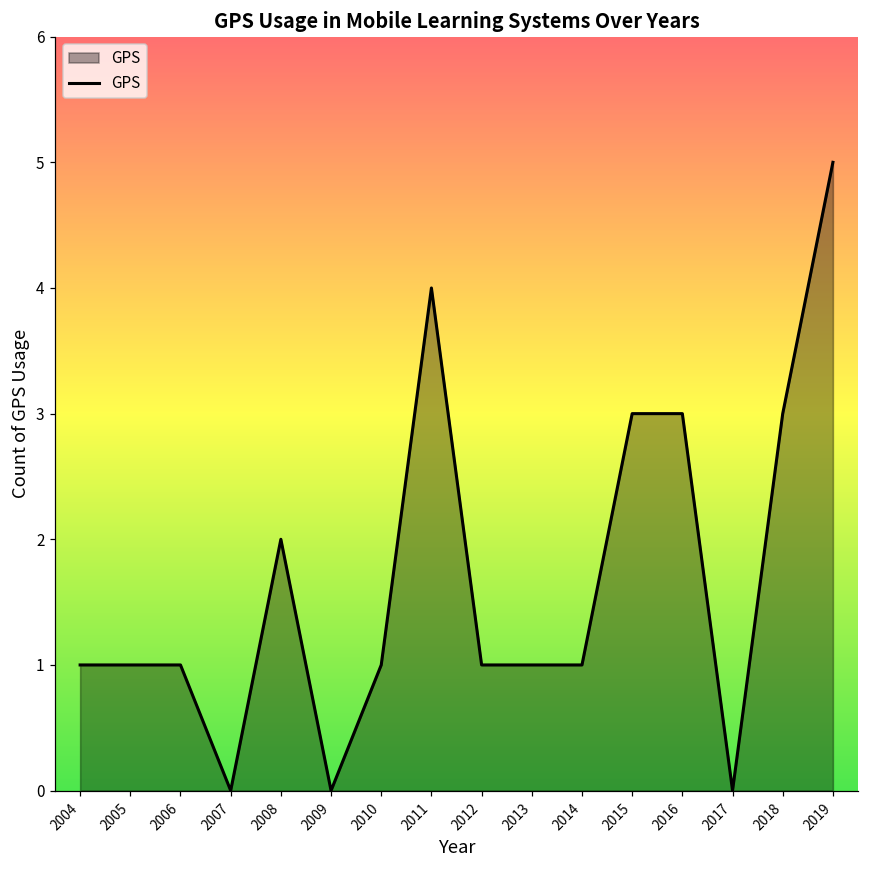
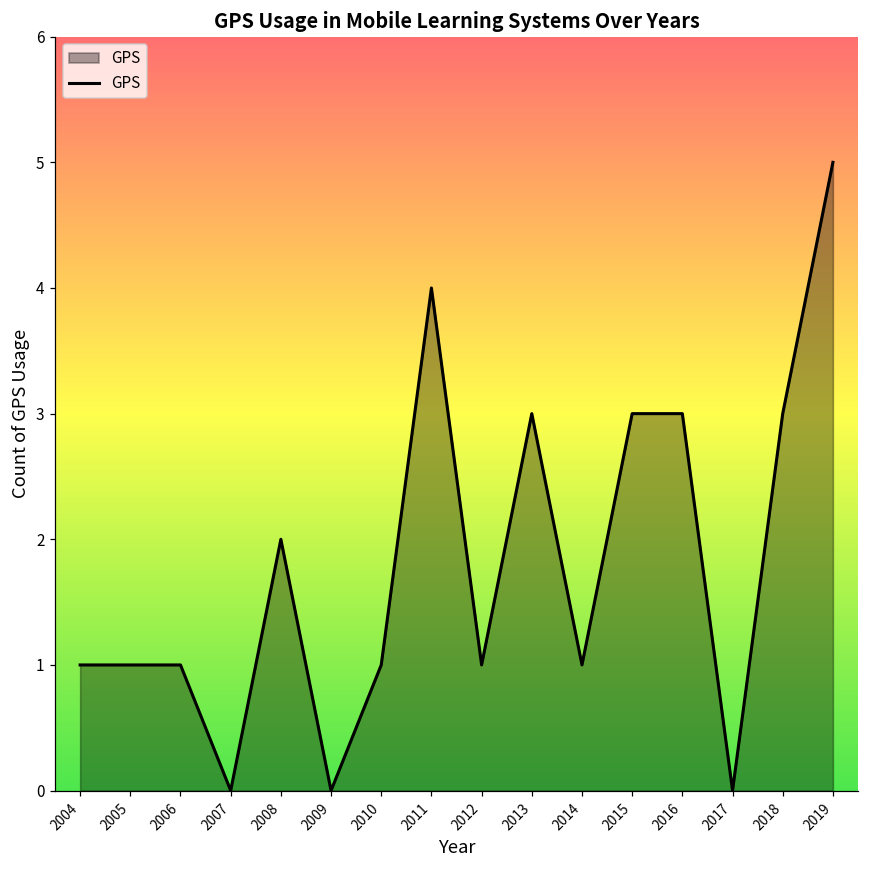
  {
    "2004": 1,
    "2005": 1,
    "2006": 1,
    "2007": 0,
    "2008": 2,
    "2009": 0,
    "2010": 1,
    "2011": 4,
    "2012": 1,
-   "2013": 1,
+   "2013": 3,
    "2014": 1,
    "2015": 3,
    "2016": 3,
    "2017": 0,
    "2018": 3,
    "2019": 5
  }
